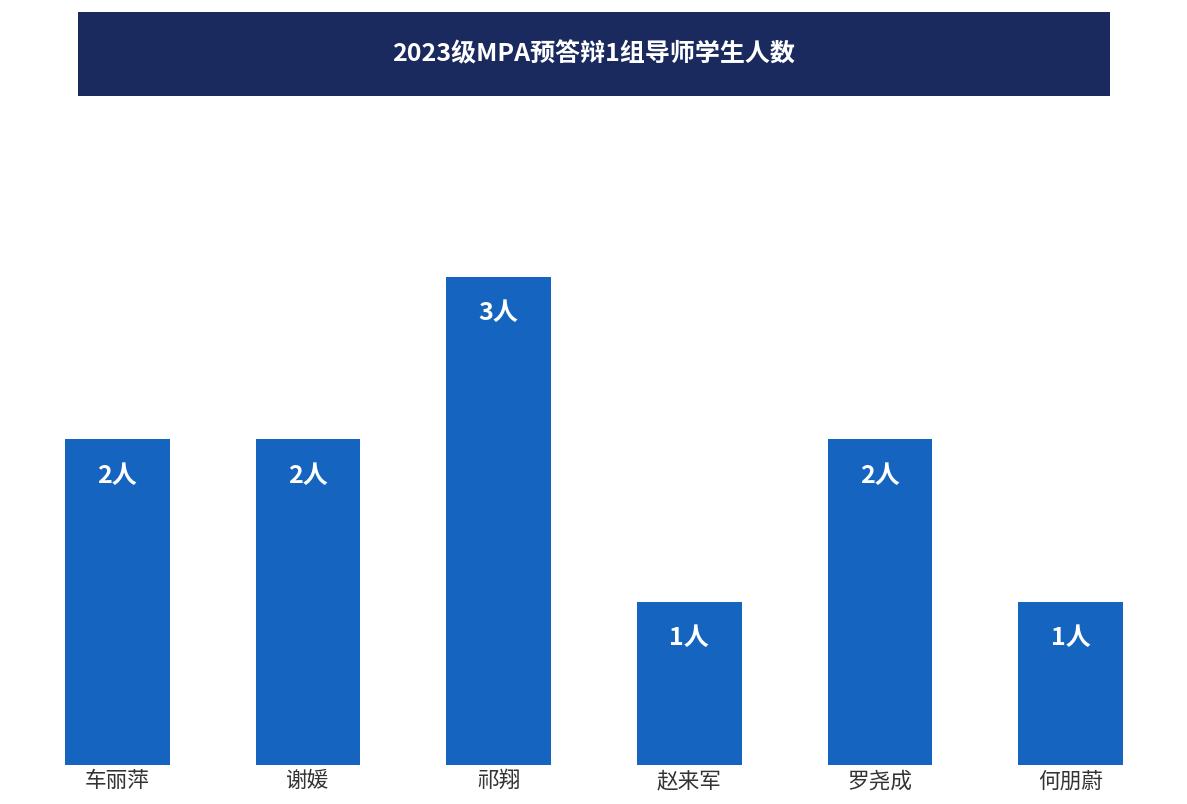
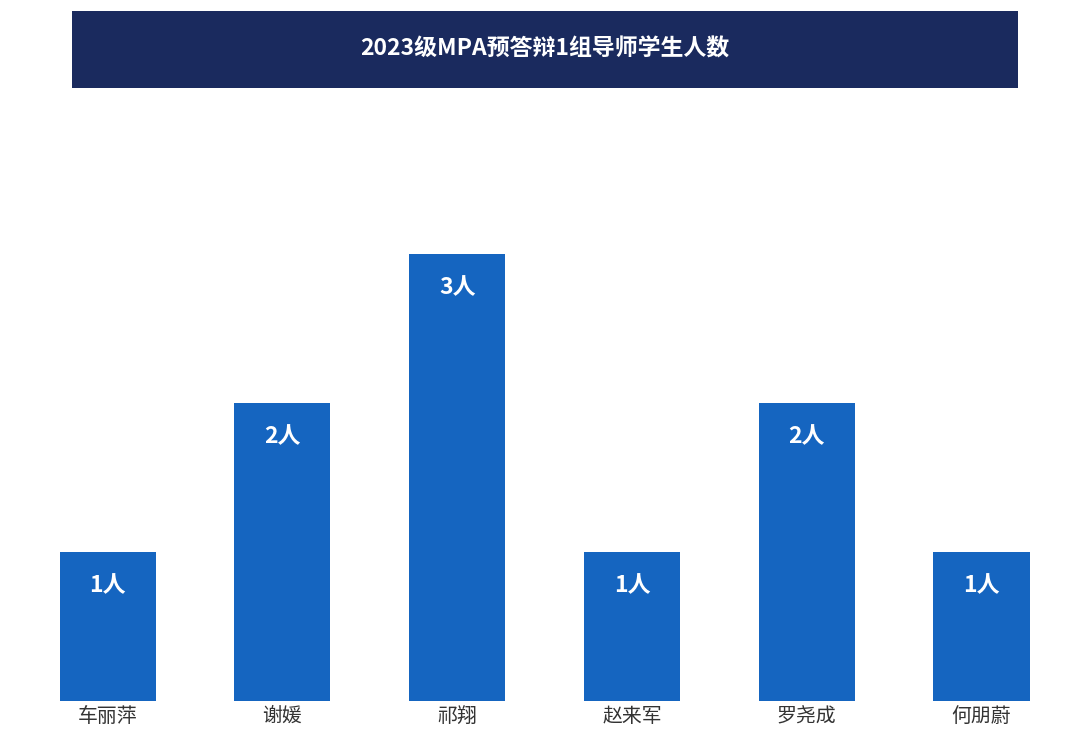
  {
-   "车丽萍": "2人",
+   "车丽萍": "1人",
    "谢媛": "2人",
    "祁翔": "3人",
    "赵来军": "1人",
    "罗尧成": "2人",
    "何朋蔚": "1人"
  }
